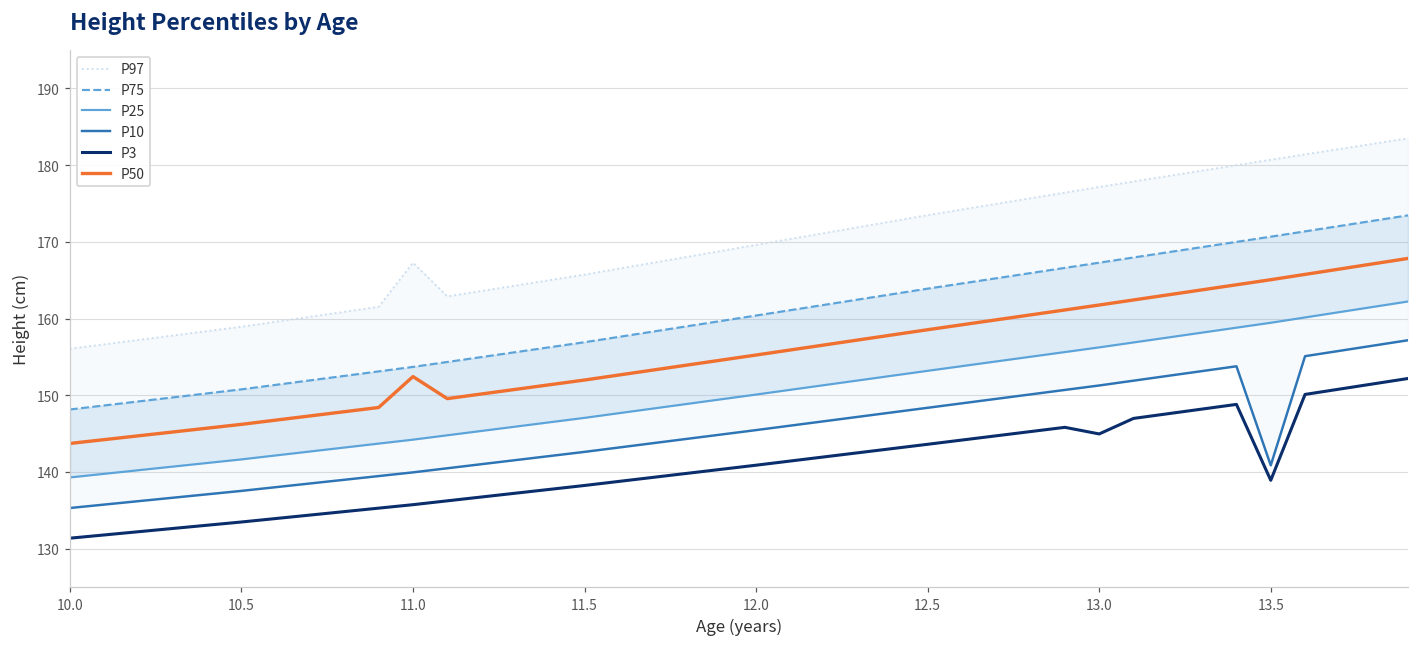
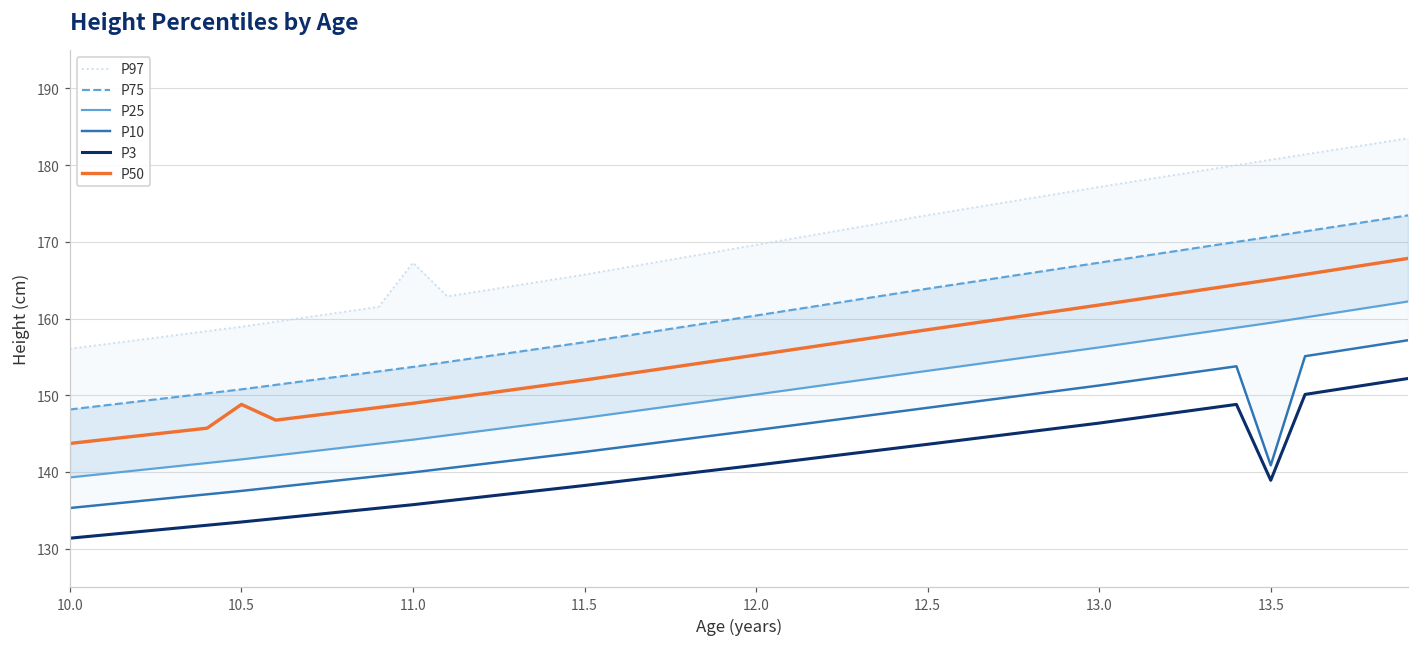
  {
    "P97": {
      "10.0": 156,
      "10.5": 159,
      "11.0": 167,
      "11.5": 166,
      "12.0": 170,
      "12.5": 173,
      "13.0": 177,
      "13.5": 181
    },
    "P10": {
      "10.0": 135,
      "10.5": 138,
      "11.0": 140,
      "11.5": 143,
      "12.0": 145,
      "12.5": 148,
      "13.0": 151,
      "13.5": 141
    },
    "P3": {
      "10.0": 131,
      "10.5": 133,
      "11.0": 136,
      "11.5": 138,
      "12.0": 141,
      "12.5": 144,
-     "13.0": 145,
+     "13.0": 146,
      "13.5": 139
    },
    "P50": {
      "10.0": 144,
-     "10.5": 146,
-     "11.0": 152,
+     "10.5": 149,
+     "11.0": 149,
      "11.5": 152,
      "12.0": 155,
      "12.5": 159,
      "13.0": 162,
      "13.5": 165
    }
  }
